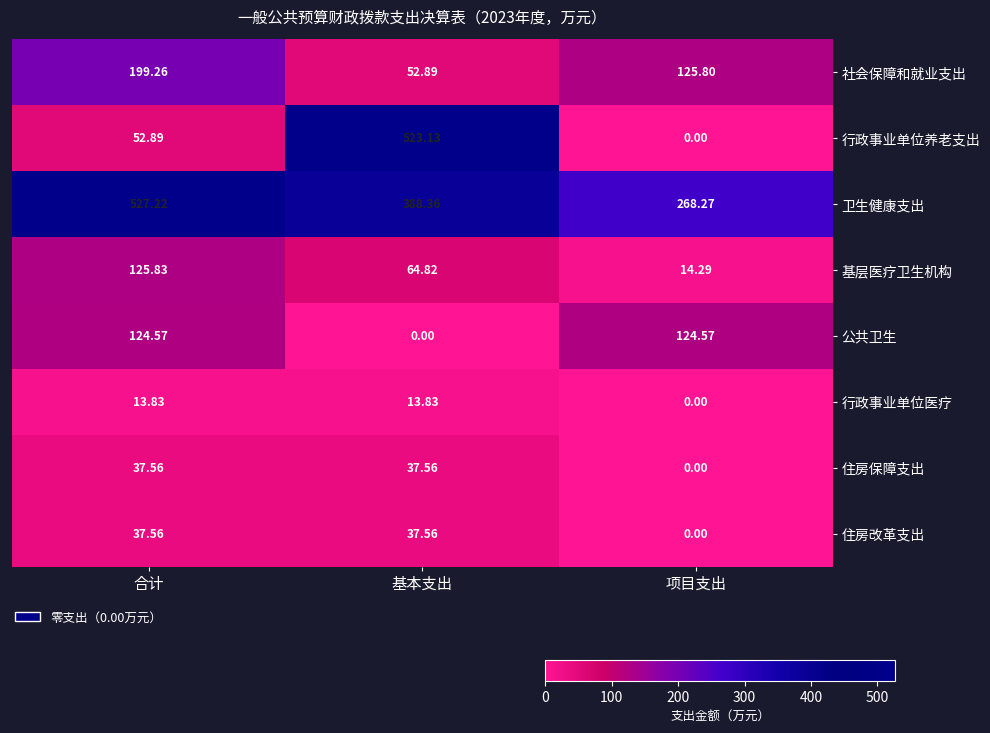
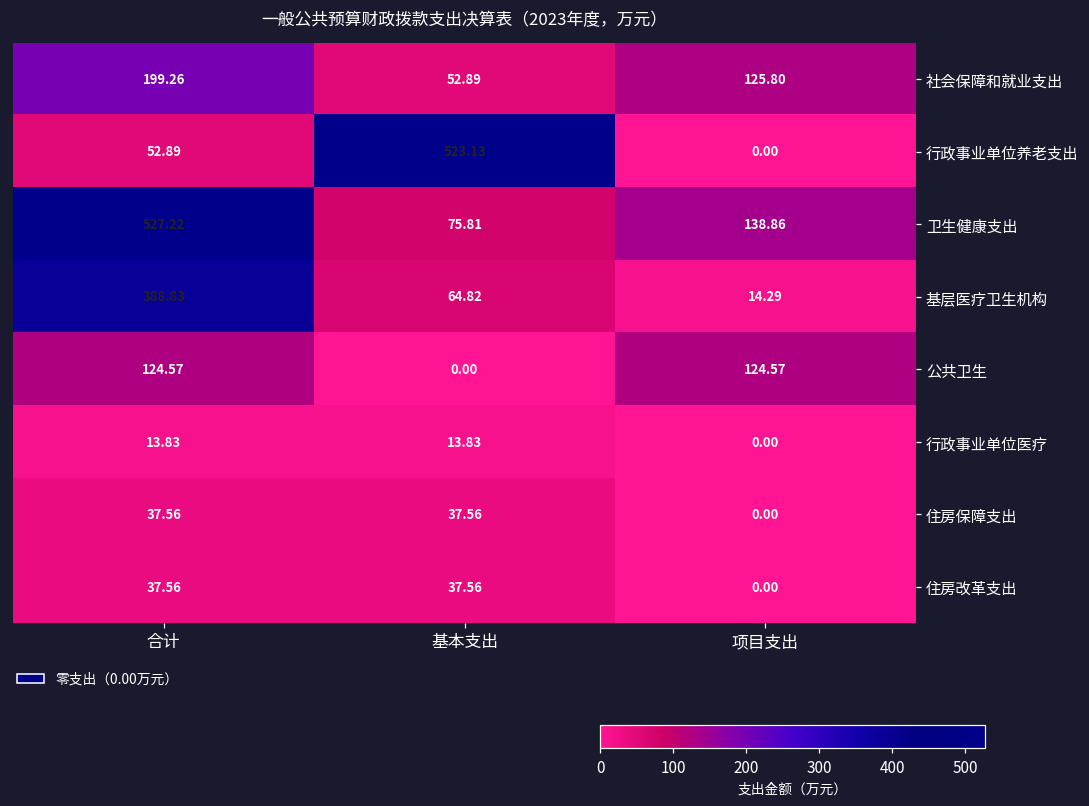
  {
    "社会保障和就业支出": {
      "合计": 199.26,
      "基本支出": 52.89,
      "项目支出": 125.80
    },
    "行政事业单位养老支出": {
      "合计": 52.89,
      "基本支出": 523.13,
      "项目支出": 0.00
    },
    "卫生健康支出": {
      "合计": 527.22,
-     "基本支出": 388.36,
-     "项目支出": 268.27
+     "基本支出": 75.81,
+     "项目支出": 138.86
    },
    "基层医疗卫生机构": {
-     "合计": 125.83,
+     "合计": 388.83,
      "基本支出": 64.82,
      "项目支出": 14.29
    },
    "公共卫生": {
      "合计": 124.57,
      "基本支出": 0.00,
      "项目支出": 124.57
    },
    "行政事业单位医疗": {
      "合计": 13.83,
      "基本支出": 13.83,
      "项目支出": 0.00
    },
    "住房保障支出": {
      "合计": 37.56,
      "基本支出": 37.56,
      "项目支出": 0.00
    },
    "住房改革支出": {
      "合计": 37.56,
      "基本支出": 37.56,
      "项目支出": 0.00
    }
  }
